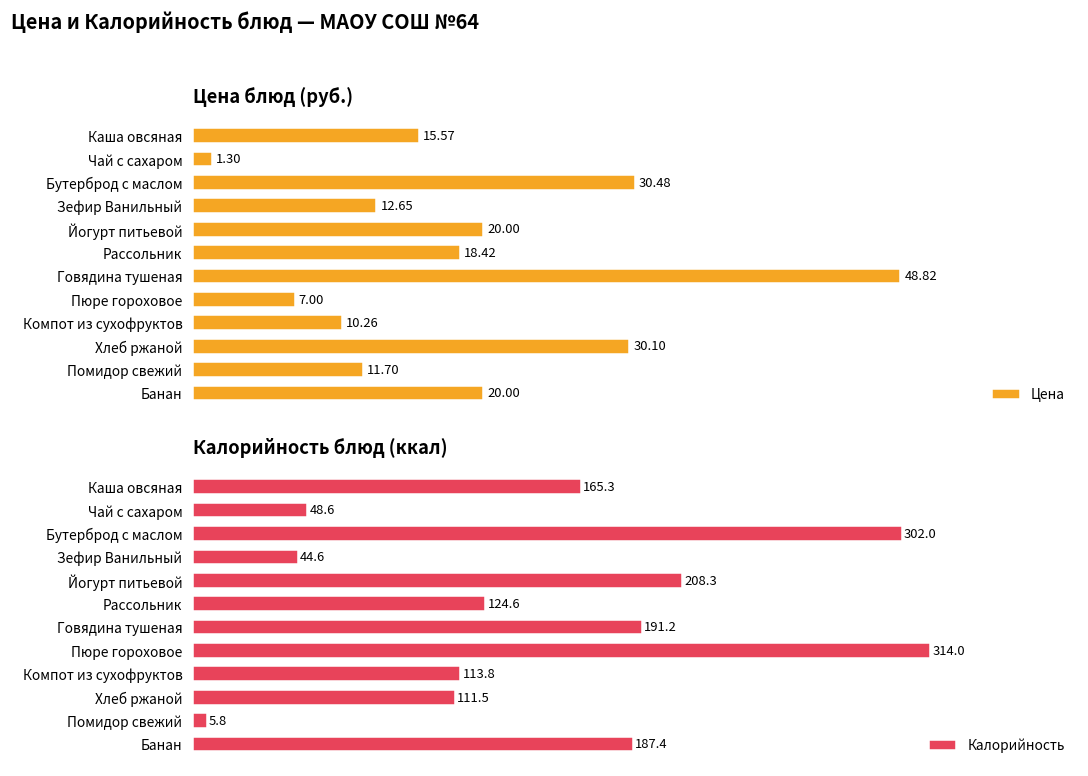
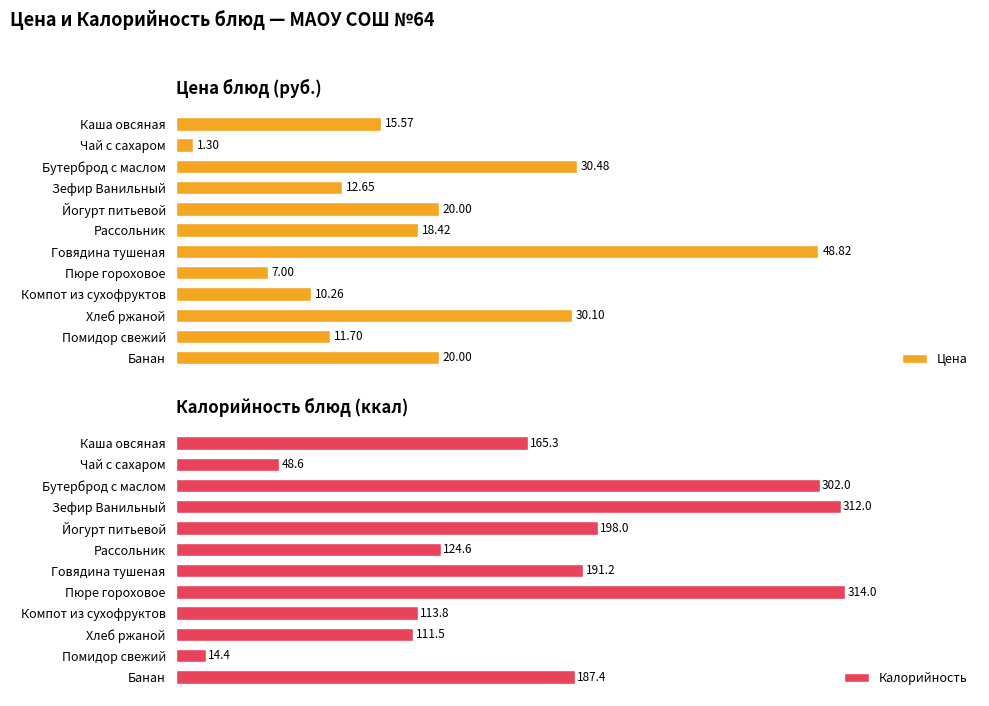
  {
    "Цена блюд (руб.)": {
      "Каша овсяная": 15.57,
      "Чай с сахаром": 1.30,
      "Бутерброд с маслом": 30.48,
      "Зефир Ванильный": 12.65,
      "Йогурт питьевой": 20.00,
      "Рассольник": 18.42,
      "Говядина тушеная": 48.82,
      "Пюре гороховое": 7.00,
      "Компот из сухофруктов": 10.26,
      "Хлеб ржаной": 30.10,
      "Помидор свежий": 11.70,
      "Банан": 20.00
    },
    "Калорийность блюд (ккал)": {
      "Каша овсяная": 165.3,
      "Чай с сахаром": 48.6,
      "Бутерброд с маслом": 302.0,
-     "Зефир Ванильный": 44.6,
-     "Йогурт питьевой": 208.3,
+     "Зефир Ванильный": 312.0,
+     "Йогурт питьевой": 198.0,
      "Рассольник": 124.6,
      "Говядина тушеная": 191.2,
      "Пюре гороховое": 314.0,
      "Компот из сухофруктов": 113.8,
      "Хлеб ржаной": 111.5,
-     "Помидор свежий": 5.8,
+     "Помидор свежий": 14.4,
      "Банан": 187.4
    }
  }
